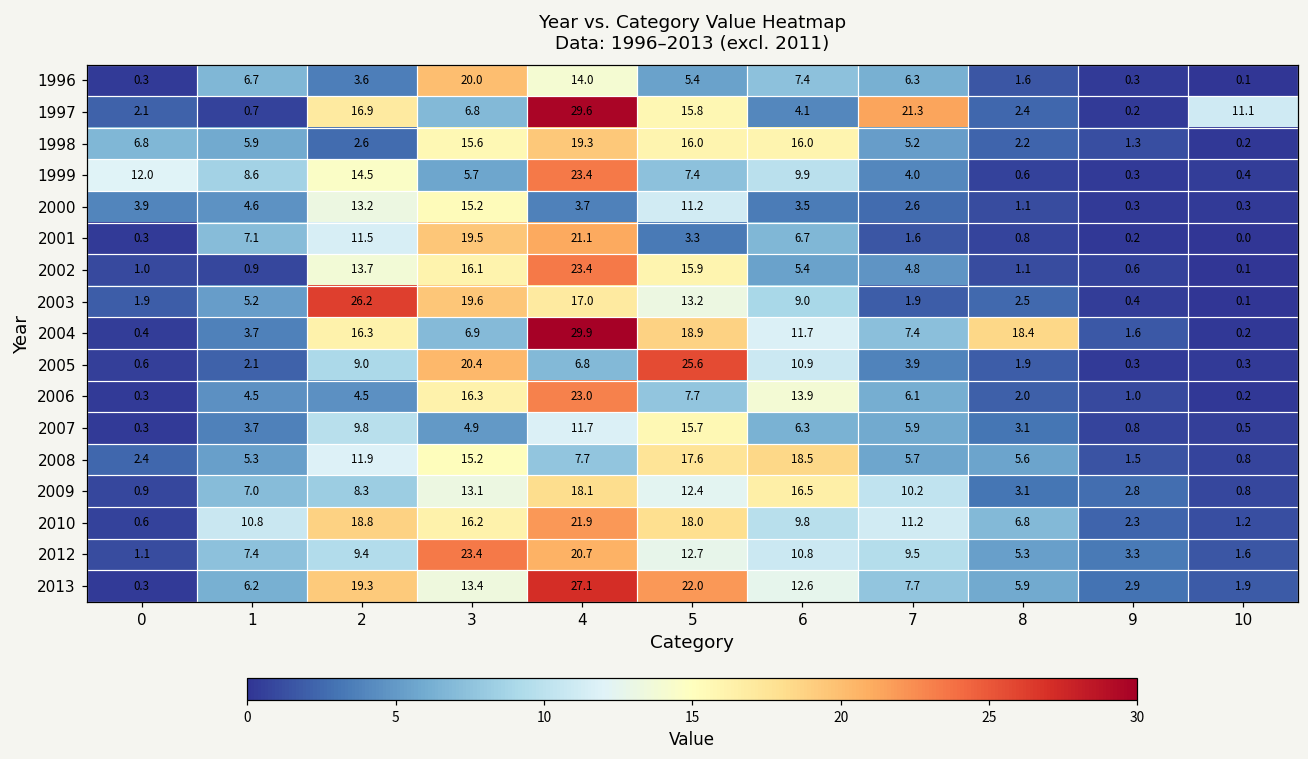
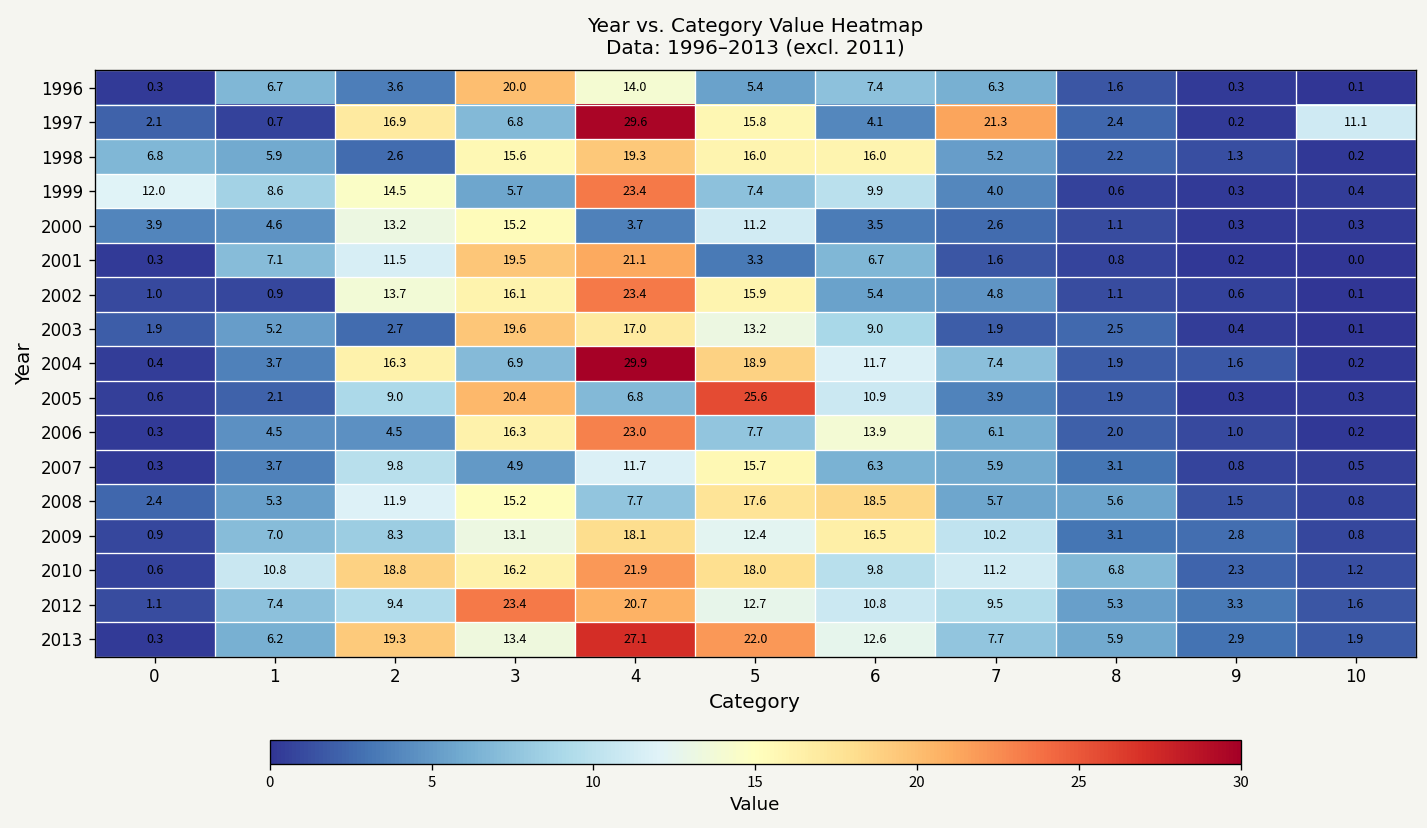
  {
    "1996": {
      "0": 0.3,
      "1": 6.7,
      "2": 3.6,
      "3": 20.0,
      "4": 14.0,
      "5": 5.4,
      "6": 7.4,
      "7": 6.3,
      "8": 1.6,
      "9": 0.3,
      "10": 0.1
    },
    "1997": {
      "0": 2.1,
      "1": 0.7,
      "2": 16.9,
      "3": 6.8,
      "4": 29.6,
      "5": 15.8,
      "6": 4.1,
      "7": 21.3,
      "8": 2.4,
      "9": 0.2,
      "10": 11.1
    },
    "1998": {
      "0": 6.8,
      "1": 5.9,
      "2": 2.6,
      "3": 15.6,
      "4": 19.3,
      "5": 16.0,
      "6": 16.0,
      "7": 5.2,
      "8": 2.2,
      "9": 1.3,
      "10": 0.2
    },
    "1999": {
      "0": 12.0,
      "1": 8.6,
      "2": 14.5,
      "3": 5.7,
      "4": 23.4,
      "5": 7.4,
      "6": 9.9,
      "7": 4.0,
      "8": 0.6,
      "9": 0.3,
      "10": 0.4
    },
    "2000": {
      "0": 3.9,
      "1": 4.6,
      "2": 13.2,
      "3": 15.2,
      "4": 3.7,
      "5": 11.2,
      "6": 3.5,
      "7": 2.6,
      "8": 1.1,
      "9": 0.3,
      "10": 0.3
    },
    "2001": {
      "0": 0.3,
      "1": 7.1,
      "2": 11.5,
      "3": 19.5,
      "4": 21.1,
      "5": 3.3,
      "6": 6.7,
      "7": 1.6,
      "8": 0.8,
      "9": 0.2,
      "10": 0.0
    },
    "2002": {
      "0": 1.0,
      "1": 0.9,
      "2": 13.7,
      "3": 16.1,
      "4": 23.4,
      "5": 15.9,
      "6": 5.4,
      "7": 4.8,
      "8": 1.1,
      "9": 0.6,
      "10": 0.1
    },
    "2003": {
      "0": 1.9,
      "1": 5.2,
-     "2": 26.2,
+     "2": 2.7,
      "3": 19.6,
      "4": 17.0,
      "5": 13.2,
      "6": 9.0,
      "7": 1.9,
      "8": 2.5,
      "9": 0.4,
      "10": 0.1
    },
    "2004": {
      "0": 0.4,
      "1": 3.7,
      "2": 16.3,
      "3": 6.9,
      "4": 29.9,
      "5": 18.9,
      "6": 11.7,
      "7": 7.4,
-     "8": 18.4,
+     "8": 1.9,
      "9": 1.6,
      "10": 0.2
    },
    "2005": {
      "0": 0.6,
      "1": 2.1,
      "2": 9.0,
      "3": 20.4,
      "4": 6.8,
      "5": 25.6,
      "6": 10.9,
      "7": 3.9,
      "8": 1.9,
      "9": 0.3,
      "10": 0.3
    },
    "2006": {
      "0": 0.3,
      "1": 4.5,
      "2": 4.5,
      "3": 16.3,
      "4": 23.0,
      "5": 7.7,
      "6": 13.9,
      "7": 6.1,
      "8": 2.0,
      "9": 1.0,
      "10": 0.2
    },
    "2007": {
      "0": 0.3,
      "1": 3.7,
      "2": 9.8,
      "3": 4.9,
      "4": 11.7,
      "5": 15.7,
      "6": 6.3,
      "7": 5.9,
      "8": 3.1,
      "9": 0.8,
      "10": 0.5
    },
    "2008": {
      "0": 2.4,
      "1": 5.3,
      "2": 11.9,
      "3": 15.2,
      "4": 7.7,
      "5": 17.6,
      "6": 18.5,
      "7": 5.7,
      "8": 5.6,
      "9": 1.5,
      "10": 0.8
    },
    "2009": {
      "0": 0.9,
      "1": 7.0,
      "2": 8.3,
      "3": 13.1,
      "4": 18.1,
      "5": 12.4,
      "6": 16.5,
      "7": 10.2,
      "8": 3.1,
      "9": 2.8,
      "10": 0.8
    },
    "2010": {
      "0": 0.6,
      "1": 10.8,
      "2": 18.8,
      "3": 16.2,
      "4": 21.9,
      "5": 18.0,
      "6": 9.8,
      "7": 11.2,
      "8": 6.8,
      "9": 2.3,
      "10": 1.2
    },
    "2012": {
      "0": 1.1,
      "1": 7.4,
      "2": 9.4,
      "3": 23.4,
      "4": 20.7,
      "5": 12.7,
      "6": 10.8,
      "7": 9.5,
      "8": 5.3,
      "9": 3.3,
      "10": 1.6
    },
    "2013": {
      "0": 0.3,
      "1": 6.2,
      "2": 19.3,
      "3": 13.4,
      "4": 27.1,
      "5": 22.0,
      "6": 12.6,
      "7": 7.7,
      "8": 5.9,
      "9": 2.9,
      "10": 1.9
    }
  }
